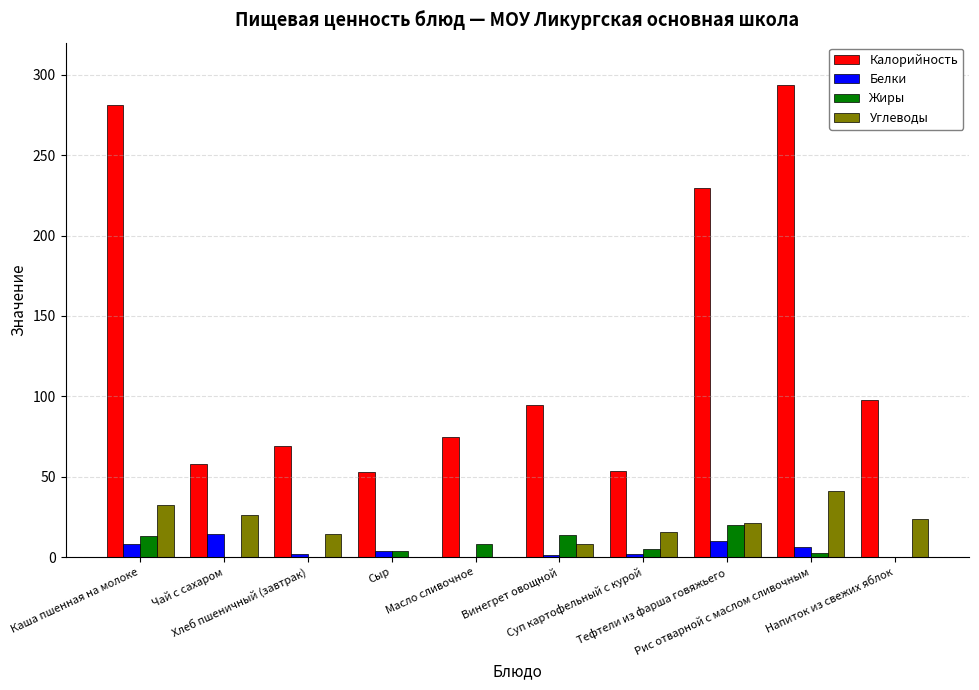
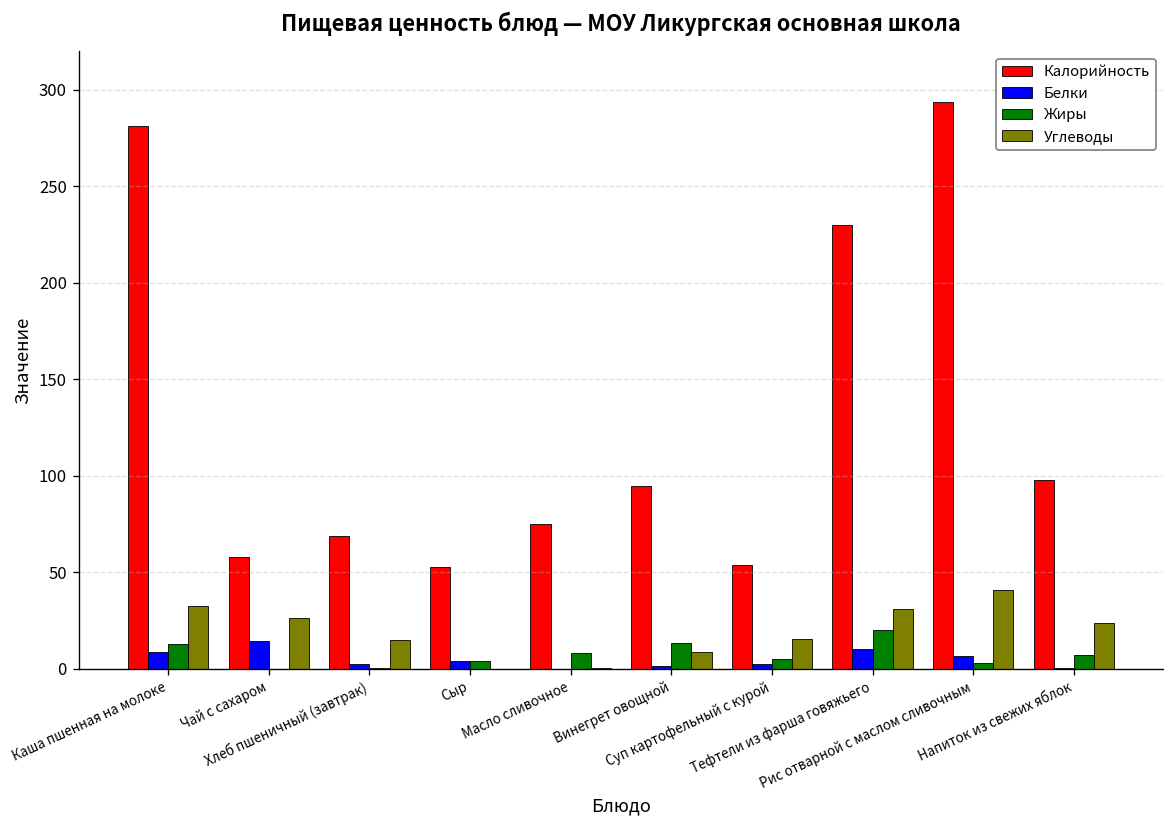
  {
    "Калорийность": {
      "Каша пшенная на молоке": 281,
      "Чай с сахаром": 58,
      "Хлеб пшеничный (завтрак)": 69,
      "Сыр": 53,
      "Масло сливочное": 75,
      "Винегрет овощной": 95,
      "Суп картофельный с курой": 54,
      "Тефтели из фарша говяжьего": 230,
      "Рис отварной с маслом сливочным": 294,
      "Напиток из свежих яблок": 98
    },
    "Белки": {
      "Каша пшенная на молоке": 8,
      "Чай с сахаром": 14,
      "Хлеб пшеничный (завтрак)": 2,
      "Сыр": 4,
      "Масло сливочное": 0,
      "Суп картофельный с курой": 2,
      "Тефтели из фарша говяжьего": 10,
      "Рис отварной с маслом сливочным": 6
    },
    "Жиры": {
      "Каша пшенная на молоке": 13,
      "Чай с сахаром": 0,
      "Сыр": 4,
      "Масло сливочное": 8,
      "Винегрет овощной": 14,
      "Суп картофельный с курой": 5,
      "Тефтели из фарша говяжьего": 20,
      "Рис отварной с маслом сливочным": 3,
-     "Напиток из свежих яблок": 0
+     "Напиток из свежих яблок": 7
    },
    "Углеводы": {
      "Каша пшенная на молоке": 32,
      "Чай с сахаром": 26,
      "Хлеб пшеничный (завтрак)": 15,
      "Сыр": 0,
      "Винегрет овощной": 8,
      "Суп картофельный с курой": 16,
-     "Тефтели из фарша говяжьего": 21,
+     "Тефтели из фарша говяжьего": 31,
      "Рис отварной с маслом сливочным": 41,
      "Напиток из свежих яблок": 24
    }
  }
